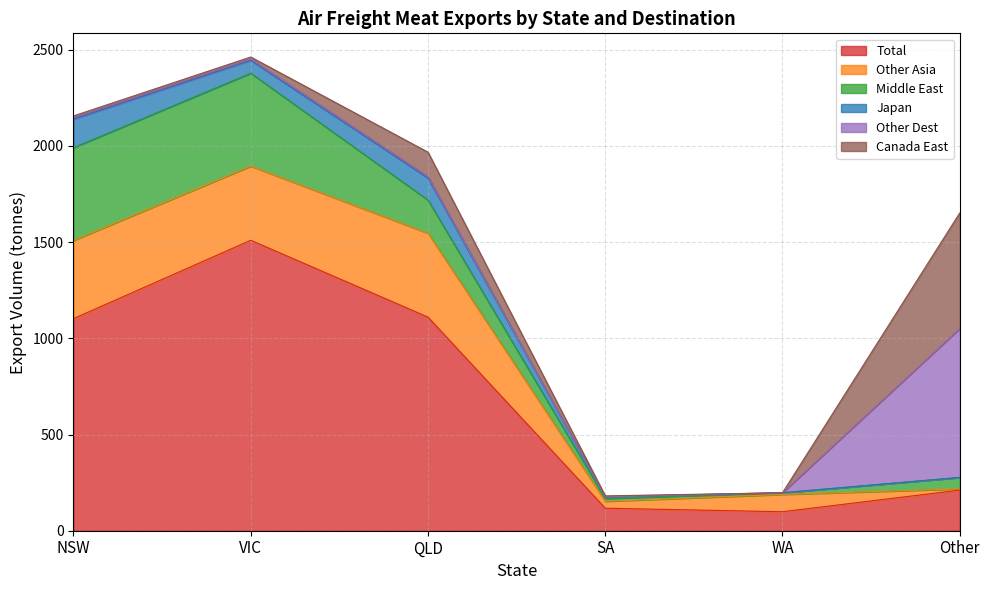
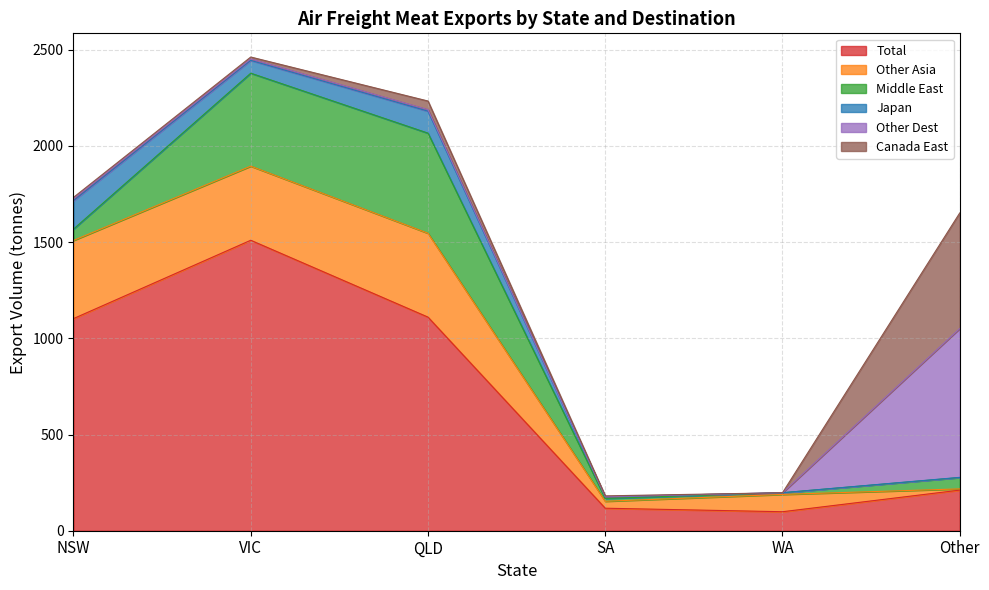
  {
    "Total": {
      "NSW": 1100,
      "VIC": 1510,
      "QLD": 1110,
      "SA": 120,
      "WA": 100
    },
    "Other Asia": {
      "NSW": 410,
      "VIC": 390,
      "QLD": 440,
      "SA": 40
    },
    "Middle East": {
-     "NSW": 480,
+     "NSW": 60,
      "VIC": 480,
-     "QLD": 170
+     "QLD": 520
    },
    "Other Dest": {
      "Other": 770
    },
    "Canada East": {
-     "QLD": 130,
+     "QLD": 50,
      "Other": 600
    }
  }
